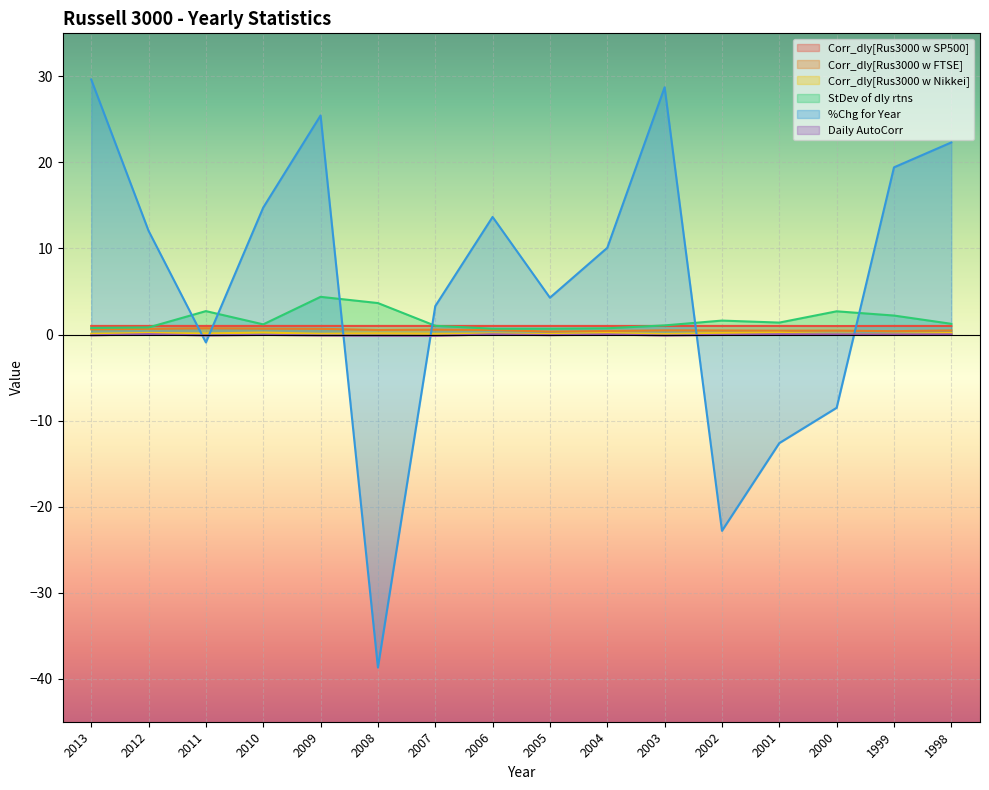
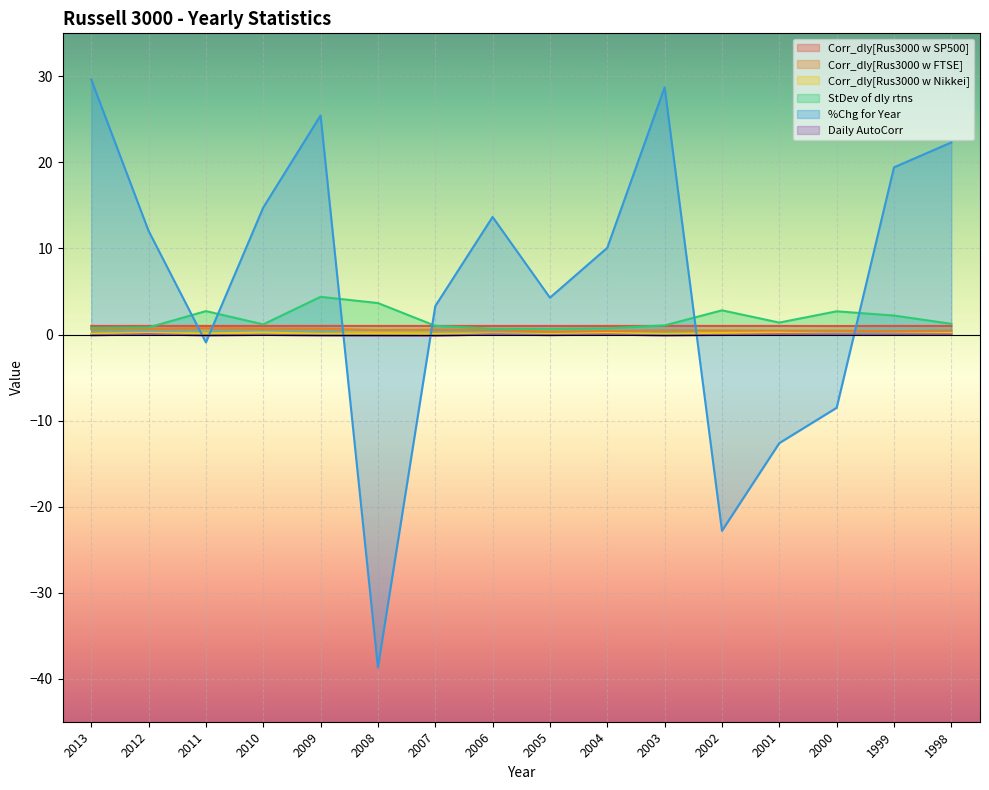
  {
    "StDev of dly rtns": {
      "2011": 3,
      "2009": 4,
      "2008": 4,
      "2005": 1,
-     "2002": 2,
+     "2002": 3,
      "2001": 1,
      "2000": 3,
      "1999": 2
    }
  }
